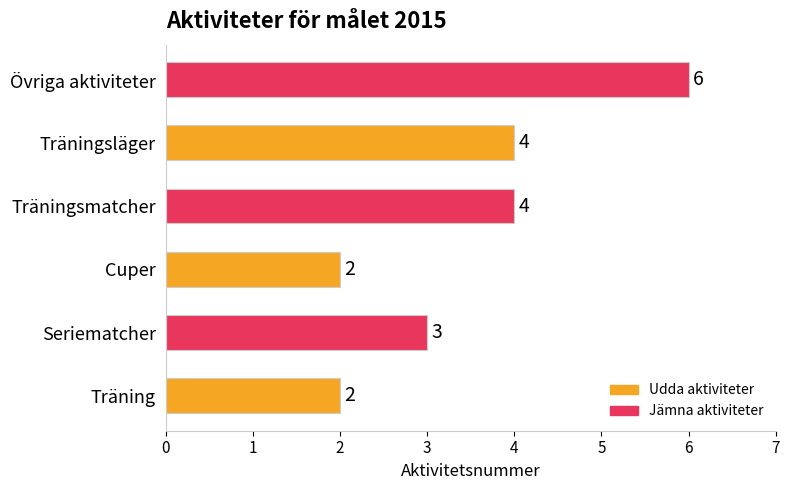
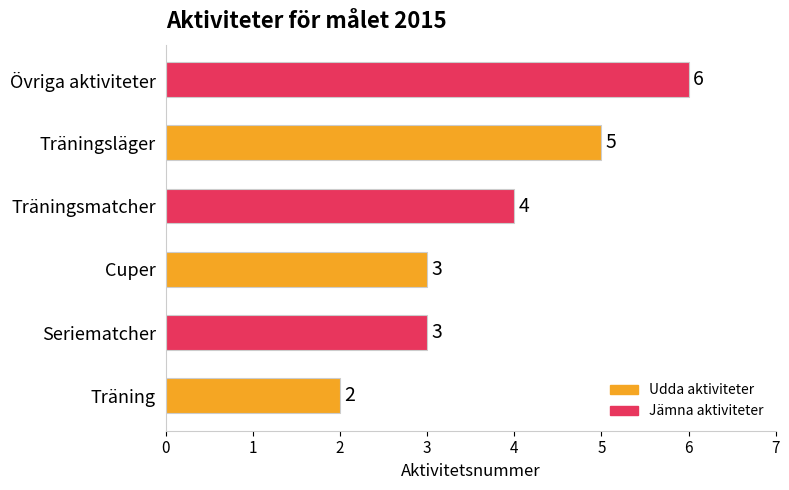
  {
    "Övriga aktiviteter": 6,
-   "Träningsläger": 4,
+   "Träningsläger": 5,
    "Träningsmatcher": 4,
-   "Cuper": 2,
+   "Cuper": 3,
    "Seriematcher": 3,
    "Träning": 2
  }
